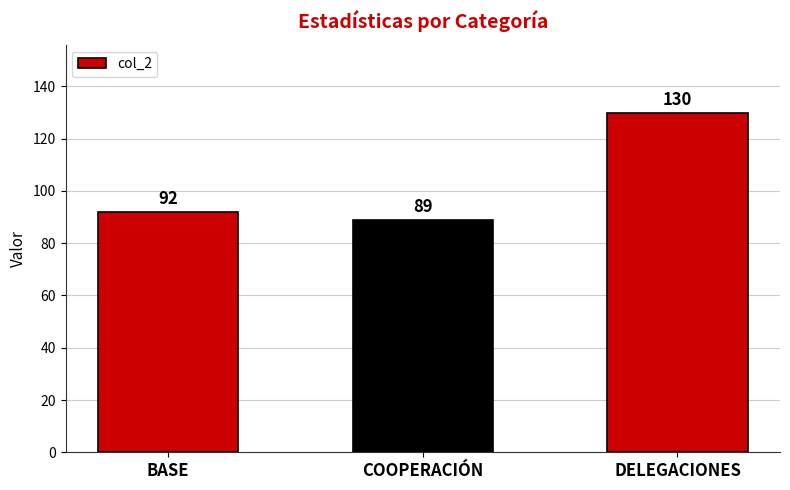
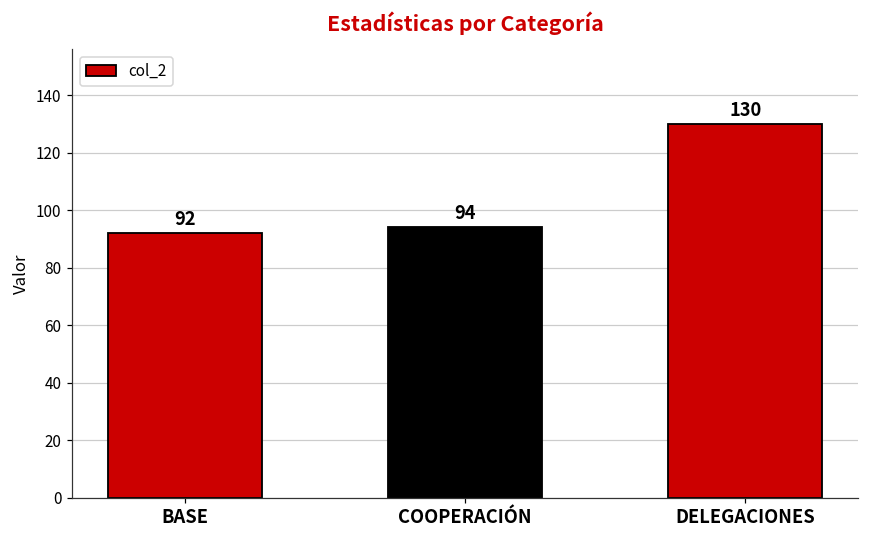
  {
    "BASE": 92,
-   "COOPERACIÓN": 89,
+   "COOPERACIÓN": 94,
    "DELEGACIONES": 130
  }
